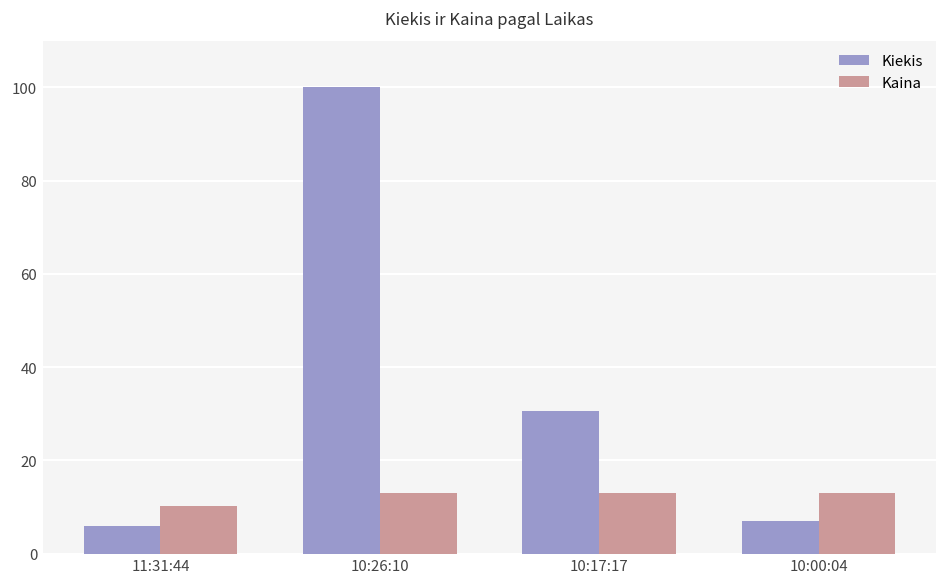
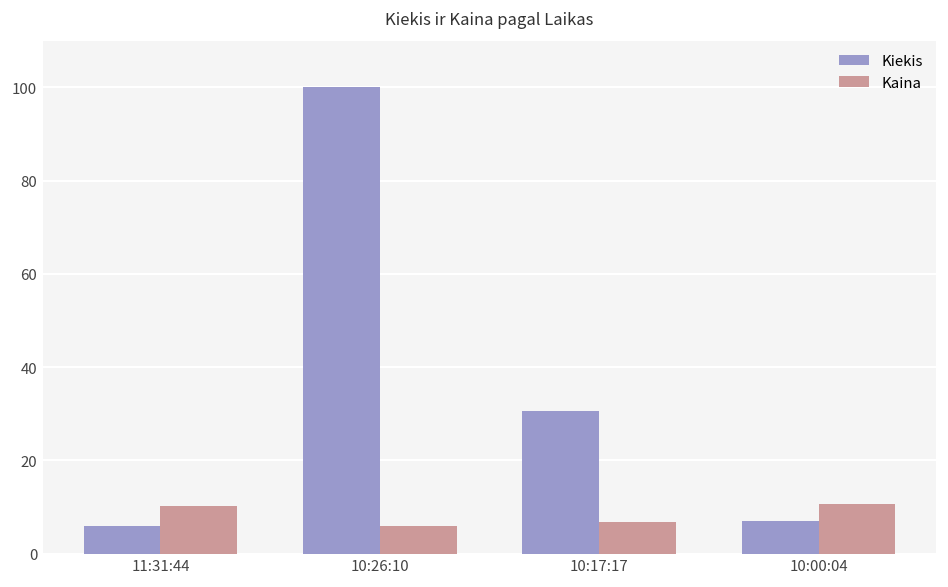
  {
    "Kiekis": {
      "11:31:44": 6,
      "10:26:10": 100,
      "10:17:17": 31,
      "10:00:04": 7
    },
    "Kaina": {
      "11:31:44": 10,
-     "10:26:10": 13,
-     "10:17:17": 13,
-     "10:00:04": 13
+     "10:26:10": 6,
+     "10:17:17": 7,
+     "10:00:04": 11
    }
  }
